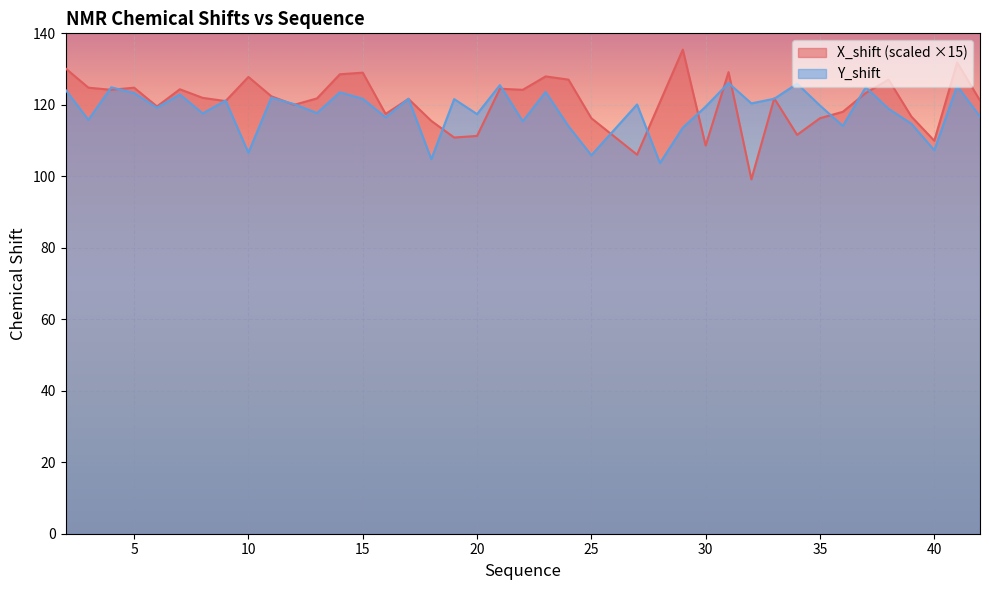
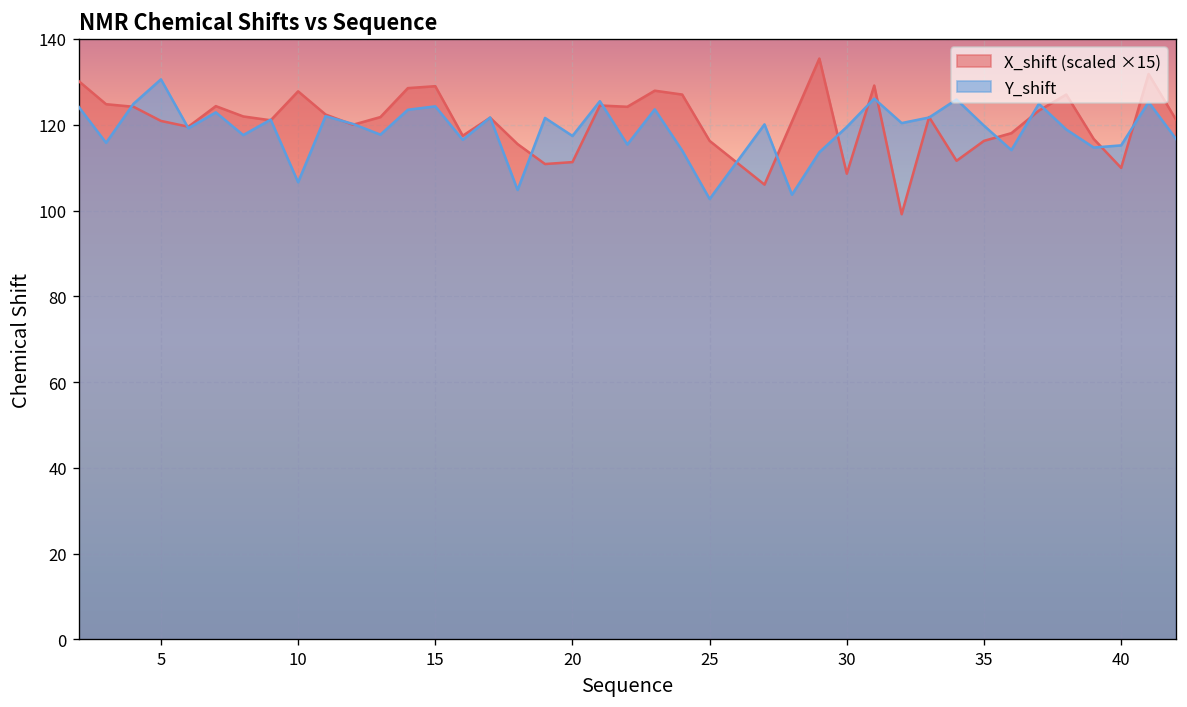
  {
    "X_shift (scaled ×15)": {
-     "5": 125,
+     "5": 121,
      "10": 128,
      "15": 129,
      "20": 111,
      "25": 116,
      "30": 109,
      "35": 116,
      "40": 110
    },
    "Y_shift": {
-     "5": 123,
+     "5": 131,
      "10": 107,
-     "15": 122,
+     "15": 124,
      "20": 117,
-     "25": 106,
+     "25": 103,
      "30": 120,
      "35": 120,
-     "40": 107
+     "40": 115
    }
  }
